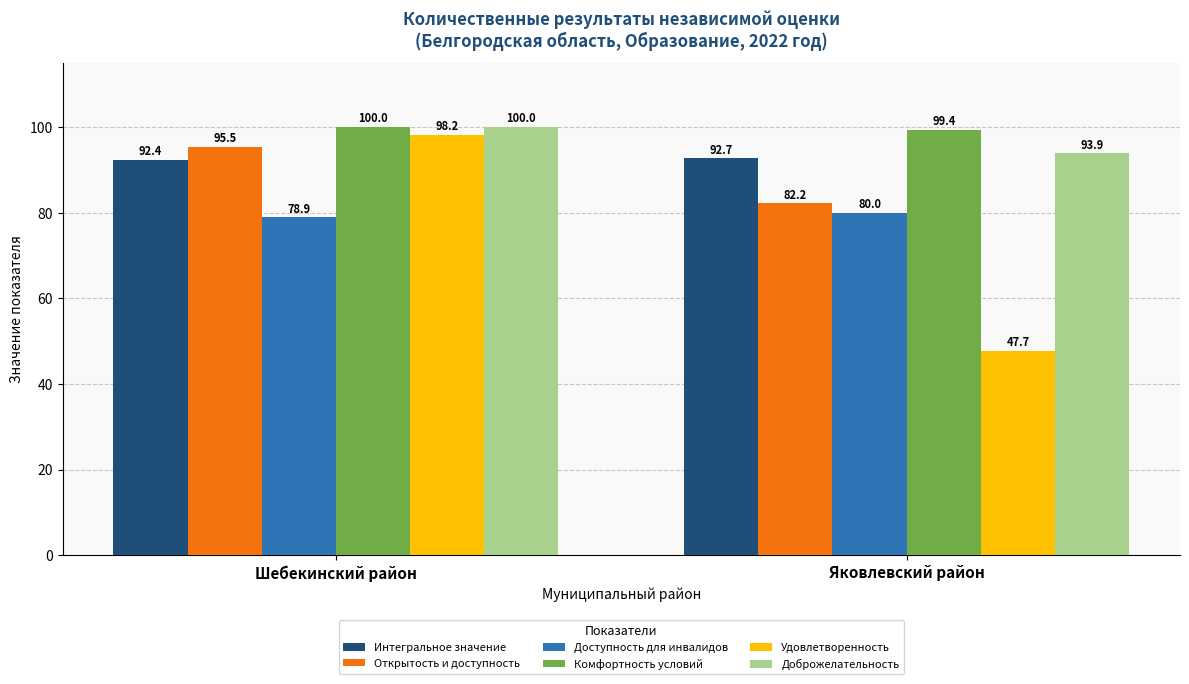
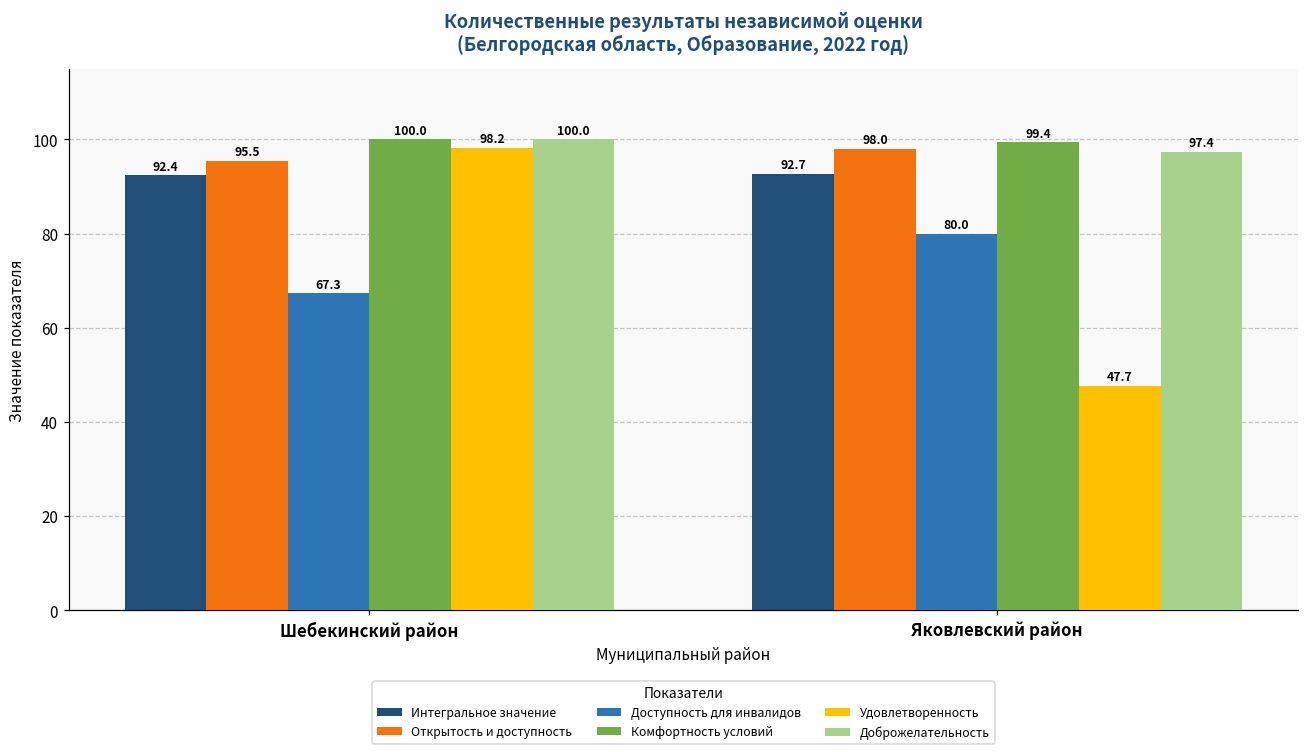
  {
    "Интегральное значение": {
      "Шебекинский район": 92.4,
      "Яковлевский район": 92.7
    },
    "Открытость и доступность": {
      "Шебекинский район": 95.5,
-     "Яковлевский район": 82.2
+     "Яковлевский район": 98.0
    },
    "Доступность для инвалидов": {
-     "Шебекинский район": 78.9,
+     "Шебекинский район": 67.3,
      "Яковлевский район": 80.0
    },
    "Комфортность условий": {
      "Шебекинский район": 100.0,
      "Яковлевский район": 99.4
    },
    "Удовлетворенность": {
      "Шебекинский район": 98.2,
      "Яковлевский район": 47.7
    },
    "Доброжелательность": {
      "Шебекинский район": 100.0,
-     "Яковлевский район": 93.9
+     "Яковлевский район": 97.4
    }
  }
